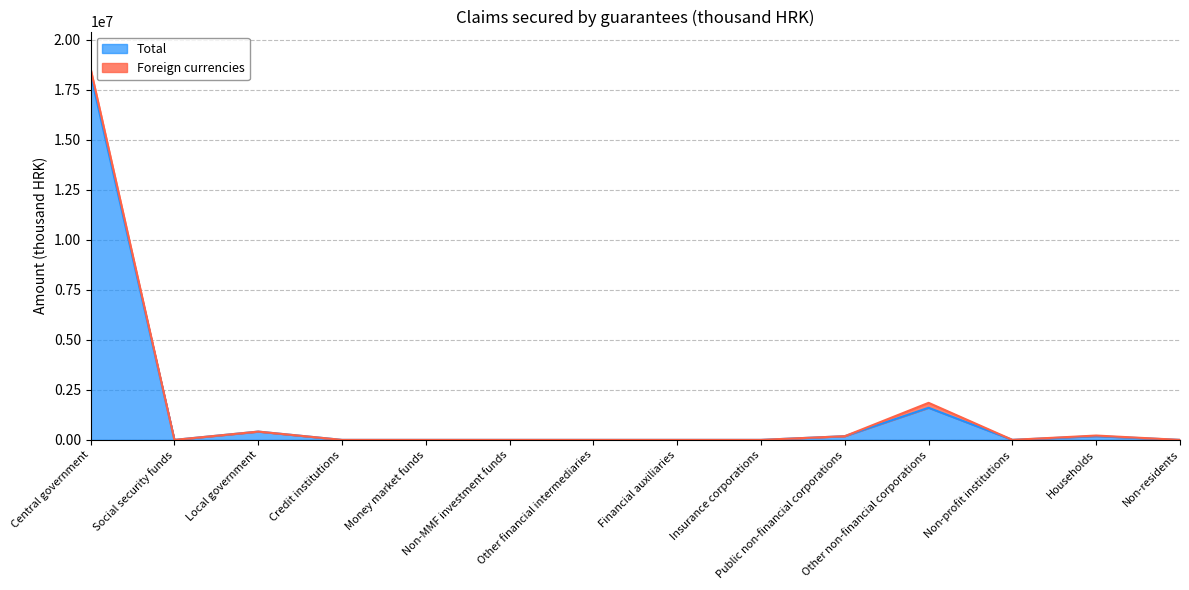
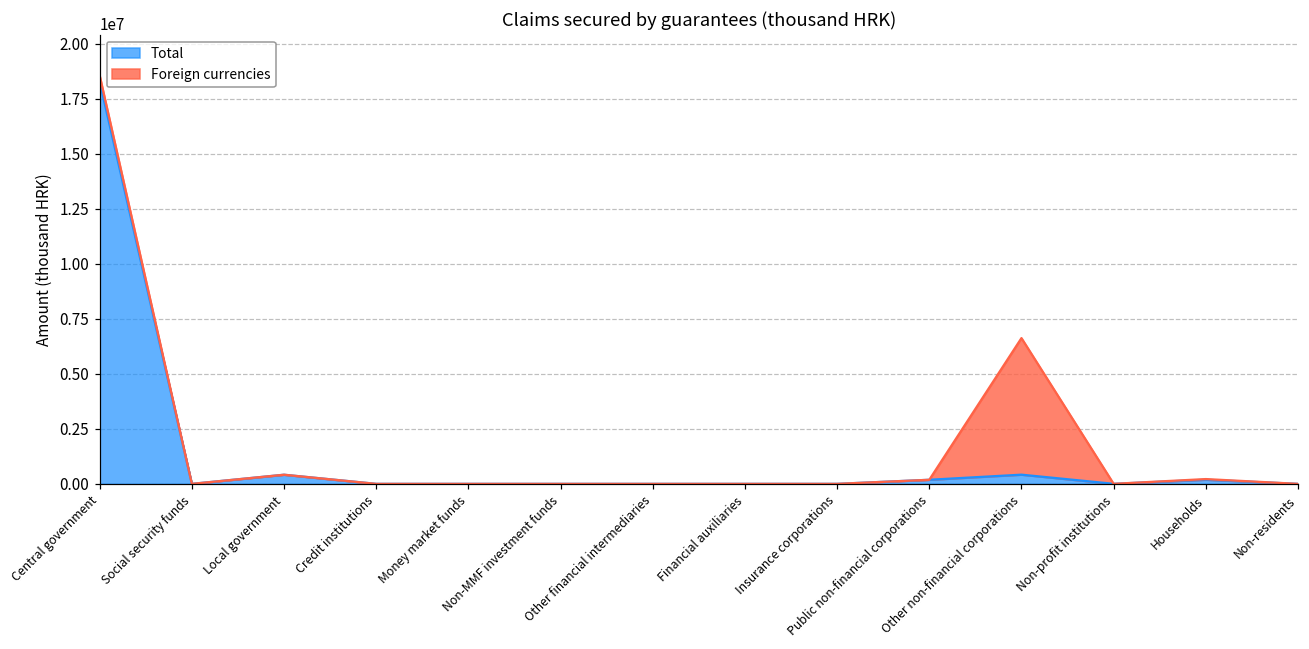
  {
    "Total": {
      "Central government": 18300000,
-     "Other non-financial corporations": 1600000
+     "Other non-financial corporations": 400000
    },
    "Foreign currencies": {
      "Central government": 300000,
-     "Other non-financial corporations": 200000
+     "Other non-financial corporations": 6200000
    }
  }
